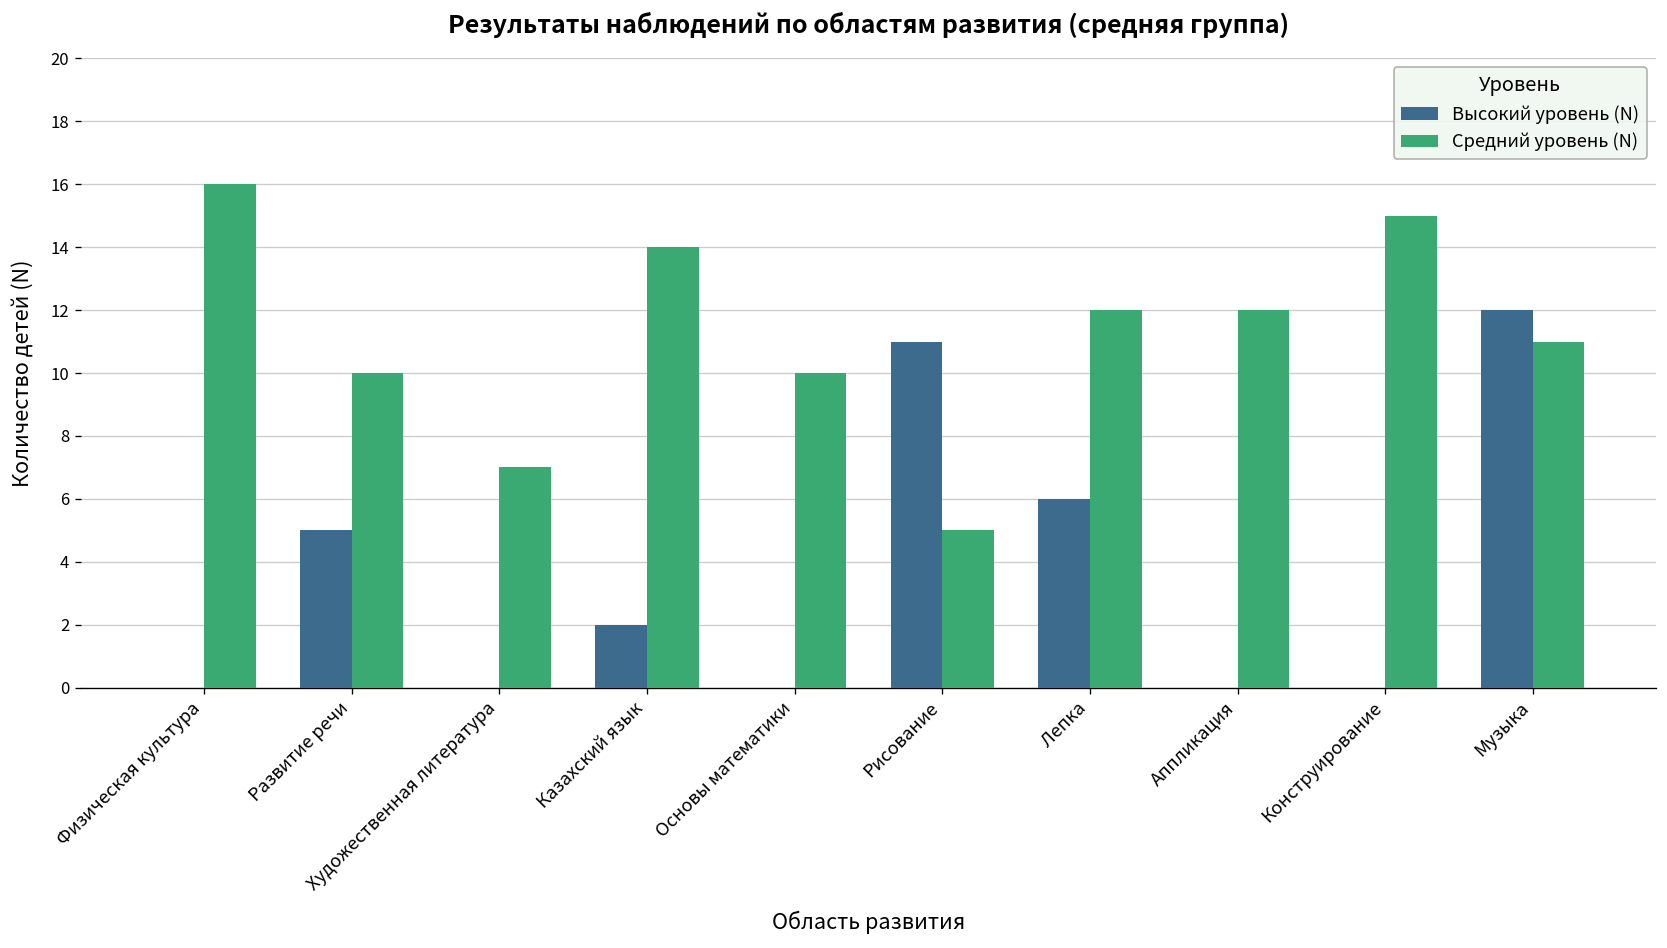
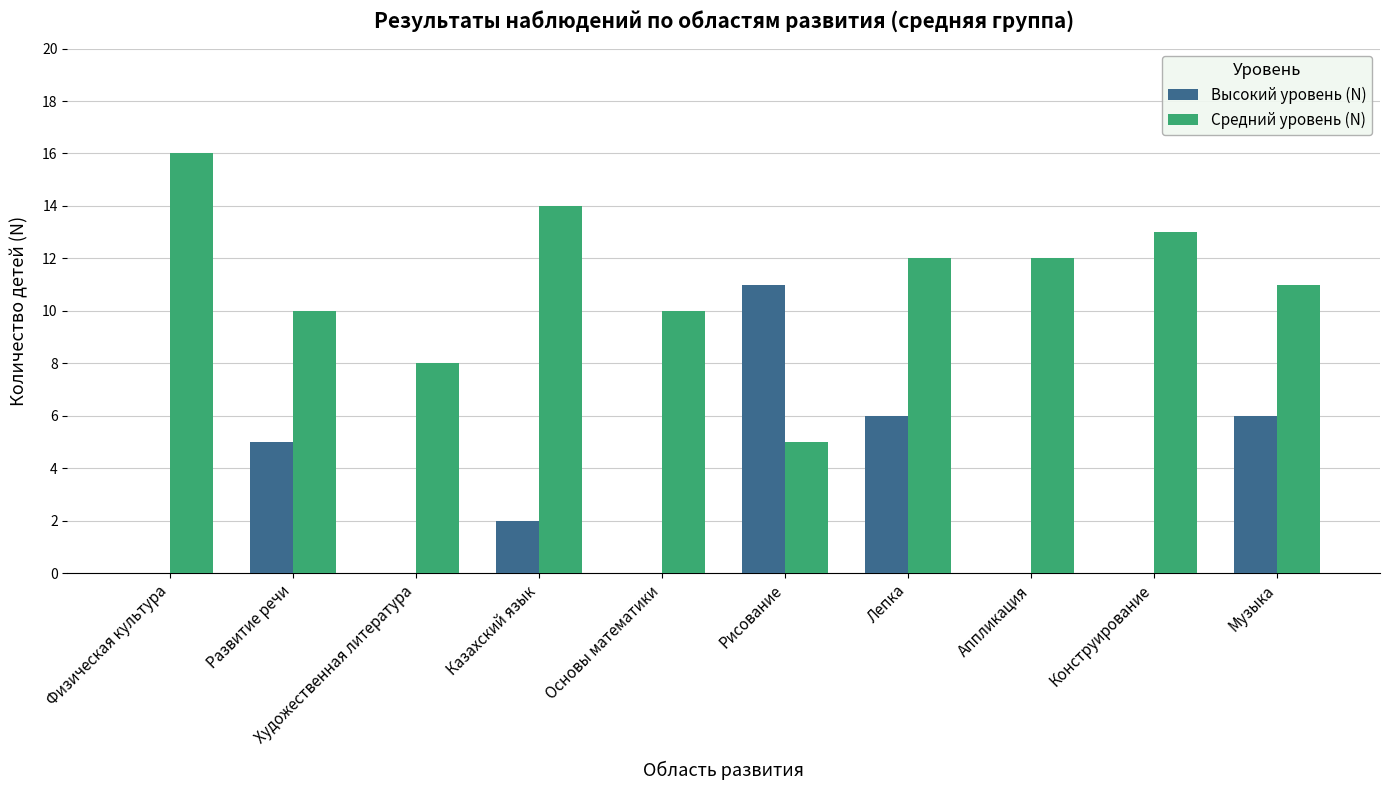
  {
    "Высокий уровень (N)": {
      "Физическая культура": 0,
      "Развитие речи": 5,
      "Художественная литература": 0,
      "Казахский язык": 2,
      "Основы математики": 0,
      "Рисование": 11,
      "Лепка": 6,
      "Аппликация": 0,
      "Конструирование": 0,
-     "Музыка": 12
+     "Музыка": 6
    },
    "Средний уровень (N)": {
      "Физическая культура": 16,
      "Развитие речи": 10,
-     "Художественная литература": 7,
+     "Художественная литература": 8,
      "Казахский язык": 14,
      "Основы математики": 10,
      "Рисование": 5,
      "Лепка": 12,
      "Аппликация": 12,
-     "Конструирование": 15,
+     "Конструирование": 13,
      "Музыка": 11
    }
  }
